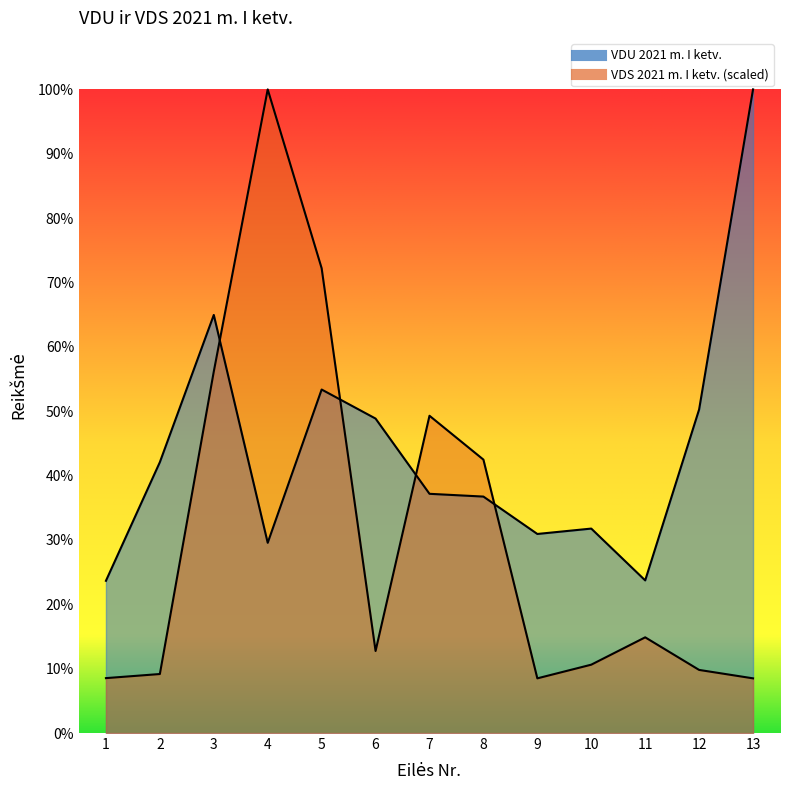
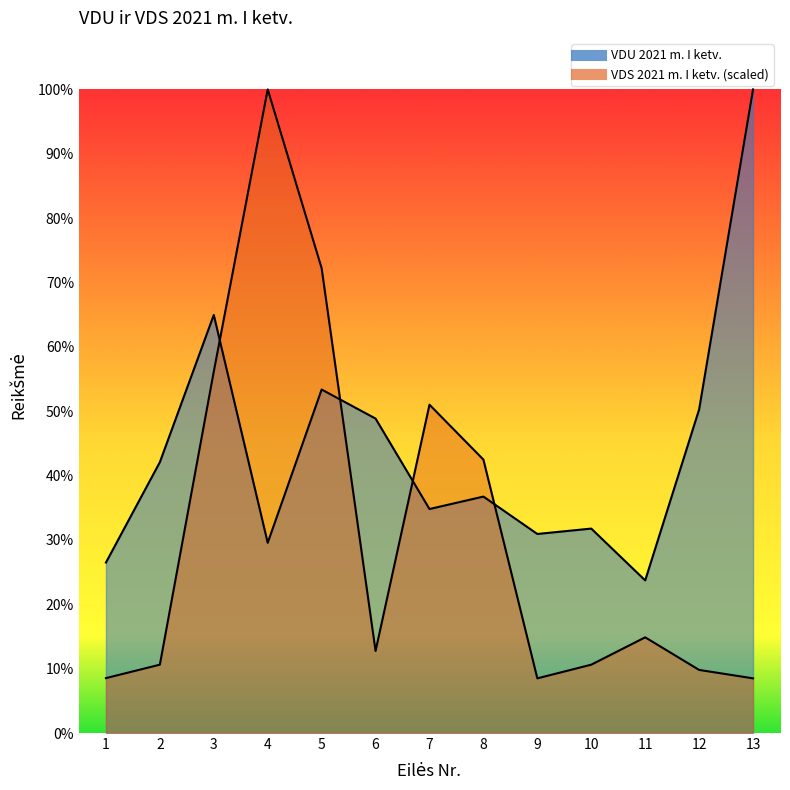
  {
    "VDU 2021 m. I ketv.": {
-     "1": "24%",
+     "1": "26%",
      "2": "42%",
      "3": "65%",
      "4": "30%",
      "5": "53%",
      "6": "49%",
-     "7": "37%",
+     "7": "35%",
      "8": "37%",
      "9": "31%",
      "10": "32%",
      "11": "24%",
      "12": "50%",
      "13": "100%"
    },
    "VDS 2021 m. I ketv. (scaled)": {
      "1": "9%",
-     "2": "9%",
+     "2": "11%",
      "3": "56%",
      "4": "100%",
      "5": "72%",
      "6": "13%",
-     "7": "49%",
+     "7": "51%",
      "8": "42%",
      "9": "8%",
      "10": "11%",
      "11": "15%",
      "12": "10%",
      "13": "8%"
    }
  }
